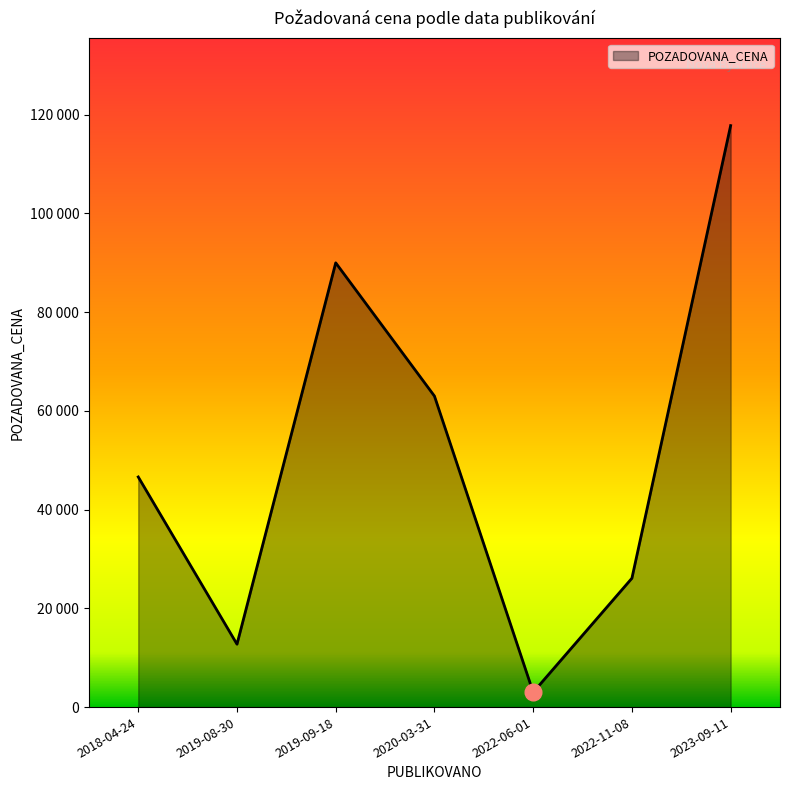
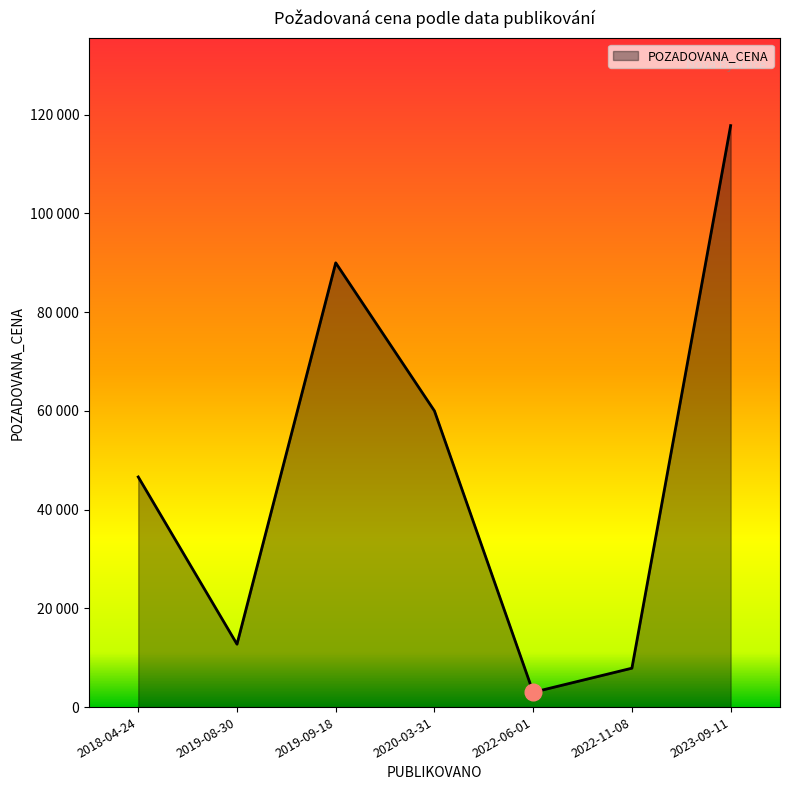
  {
    "POZADOVANA_CENA": {
      "2018-04-24": 47000,
      "2019-08-30": 13000,
      "2019-09-18": 90000,
-     "2020-03-31": 63000,
-     "2022-11-08": 26000,
+     "2020-03-31": 60000,
+     "2022-11-08": 8000,
      "2023-09-11": 118000
    }
  }
